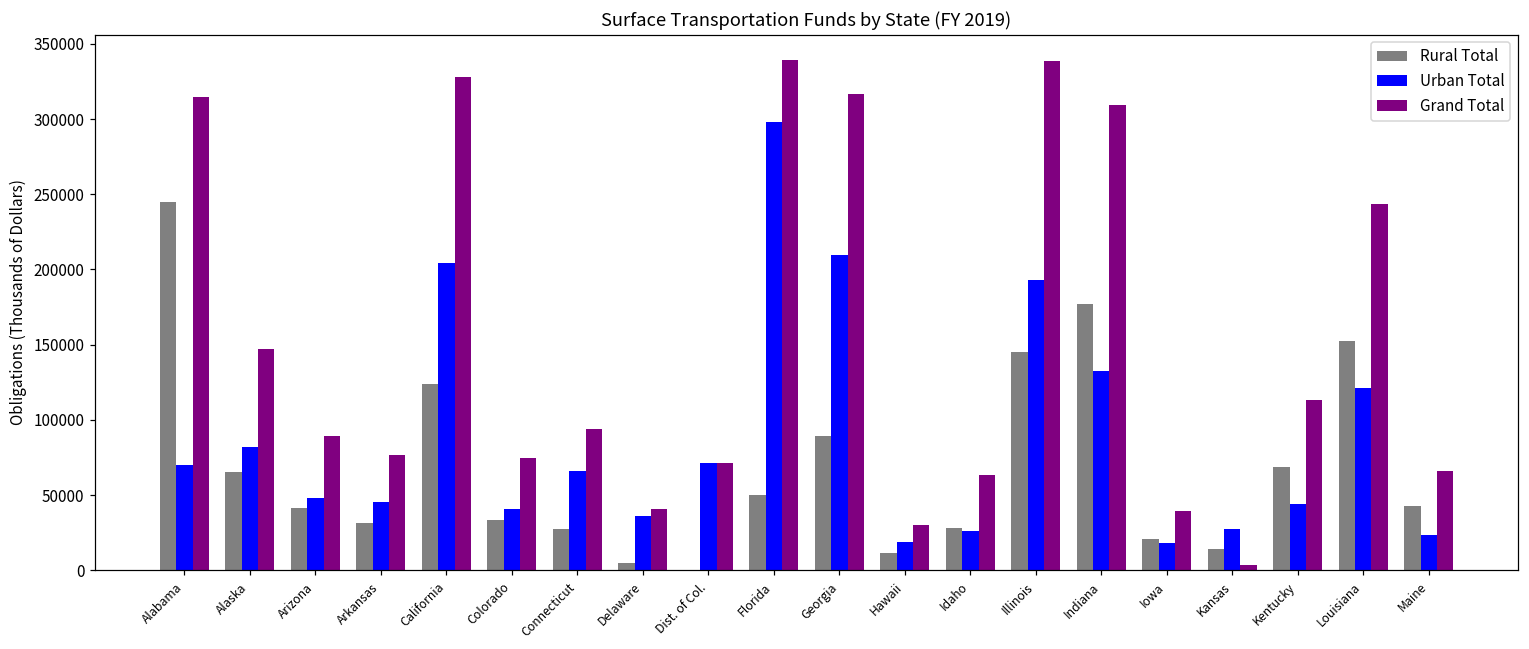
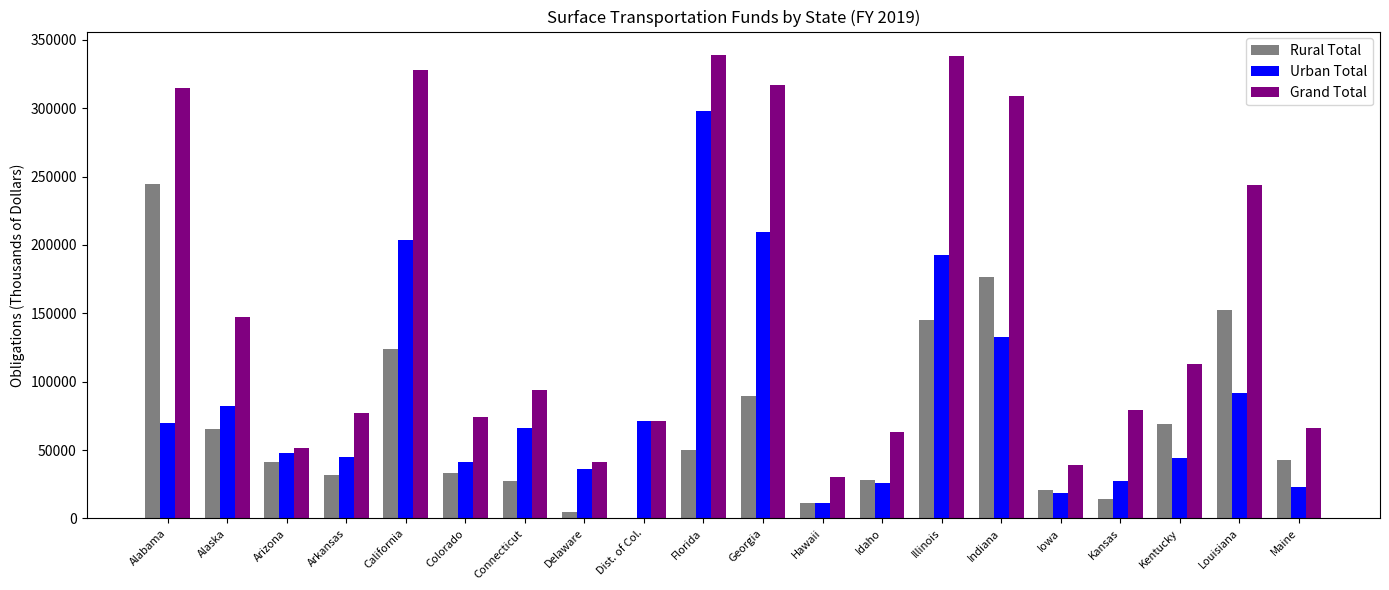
  {
    "Rural Total": {
      "Alabama": 245000,
      "Alaska": 65000,
      "Arizona": 41000,
      "Arkansas": 32000,
      "California": 124000,
      "Colorado": 33000,
      "Connecticut": 27000,
      "Delaware": 5000,
      "Dist. of Col.": 0,
      "Florida": 50000,
      "Georgia": 90000,
      "Hawaii": 11000,
      "Idaho": 28000,
      "Illinois": 145000,
      "Indiana": 177000,
      "Iowa": 21000,
      "Kansas": 14000,
      "Kentucky": 69000,
      "Louisiana": 152000,
      "Maine": 43000
    },
    "Urban Total": {
      "Alabama": 70000,
      "Alaska": 82000,
      "Arizona": 48000,
      "Arkansas": 45000,
      "California": 204000,
      "Colorado": 41000,
      "Connecticut": 66000,
      "Delaware": 36000,
      "Dist. of Col.": 71000,
      "Florida": 298000,
      "Georgia": 210000,
-     "Hawaii": 19000,
+     "Hawaii": 12000,
      "Idaho": 26000,
      "Illinois": 193000,
      "Indiana": 132000,
      "Iowa": 18000,
      "Kansas": 28000,
      "Kentucky": 44000,
-     "Louisiana": 121000,
+     "Louisiana": 92000,
      "Maine": 23000
    },
    "Grand Total": {
      "Alabama": 315000,
      "Alaska": 147000,
-     "Arizona": 89000,
+     "Arizona": 52000,
      "Arkansas": 77000,
      "California": 328000,
      "Colorado": 74000,
      "Connecticut": 94000,
      "Delaware": 41000,
      "Dist. of Col.": 71000,
      "Florida": 339000,
      "Georgia": 317000,
      "Hawaii": 30000,
      "Idaho": 63000,
      "Illinois": 338000,
      "Indiana": 309000,
      "Iowa": 39000,
-     "Kansas": 3000,
+     "Kansas": 80000,
      "Kentucky": 113000,
      "Louisiana": 244000,
      "Maine": 66000
    }
  }
